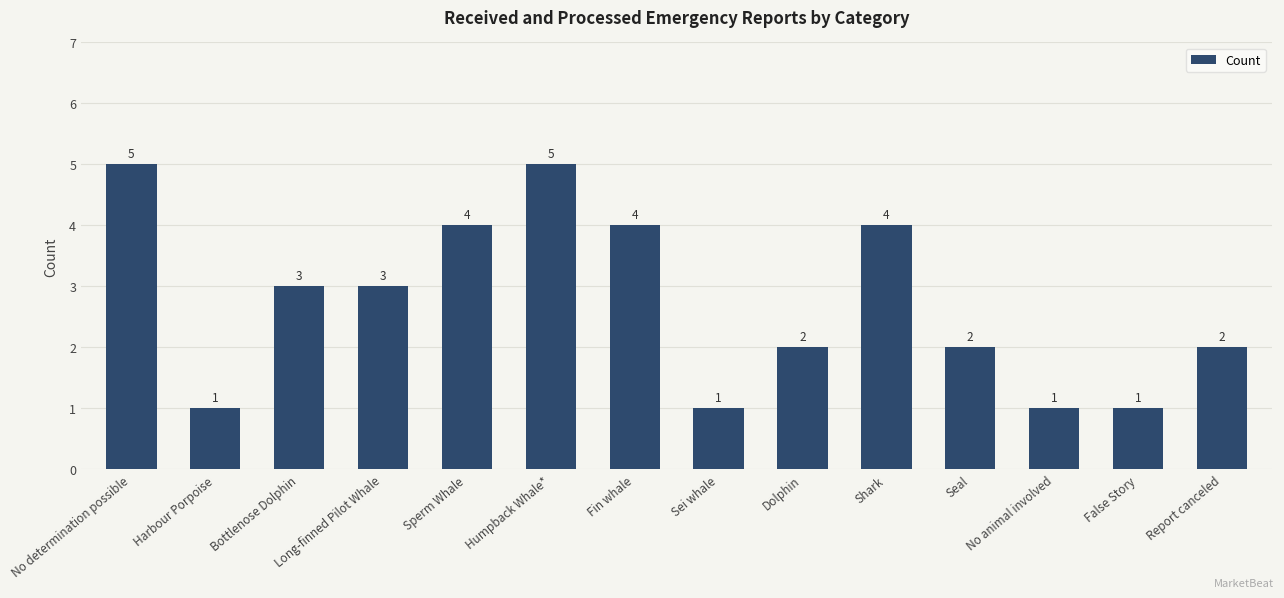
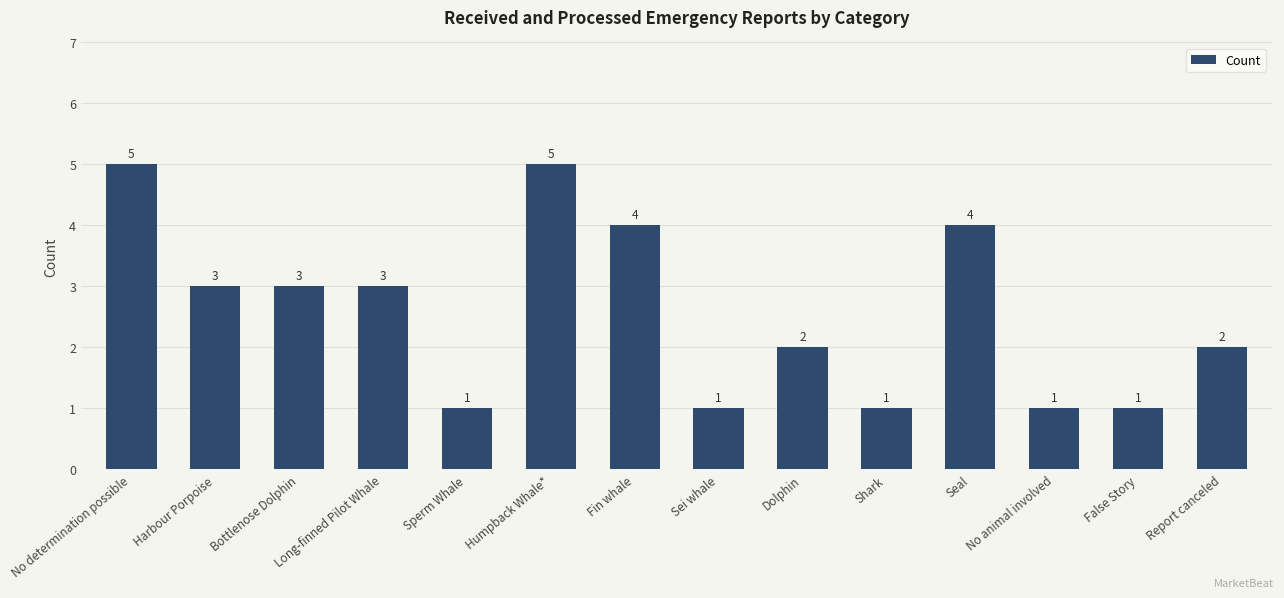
  {
    "No determination possible": 5,
-   "Harbour Porpoise": 1,
+   "Harbour Porpoise": 3,
    "Bottlenose Dolphin": 3,
    "Long-finned Pilot Whale": 3,
-   "Sperm Whale": 4,
+   "Sperm Whale": 1,
    "Humpback Whale*": 5,
    "Fin whale": 4,
    "Sei whale": 1,
    "Dolphin": 2,
-   "Shark": 4,
-   "Seal": 2,
+   "Shark": 1,
+   "Seal": 4,
    "No animal involved": 1,
    "False Story": 1,
    "Report canceled": 2
  }
